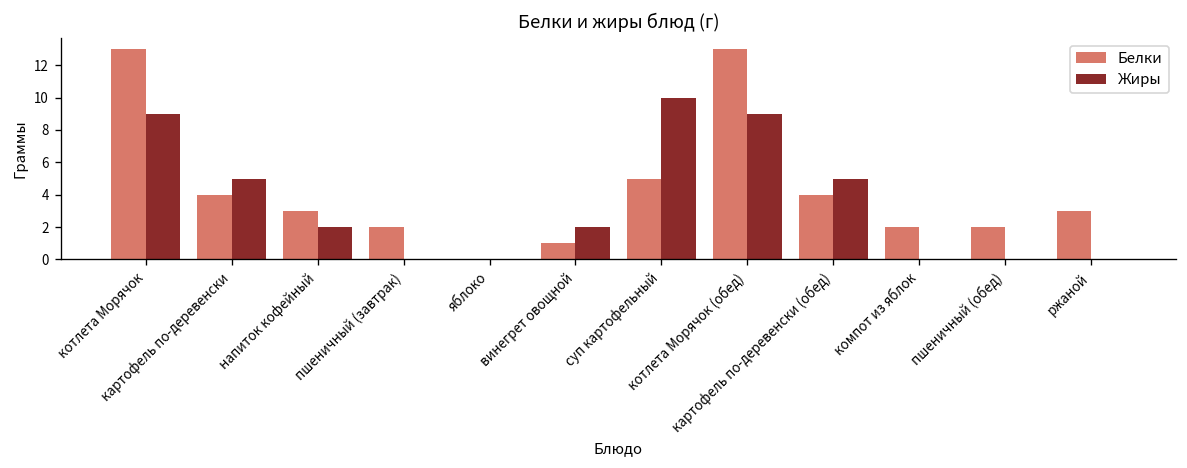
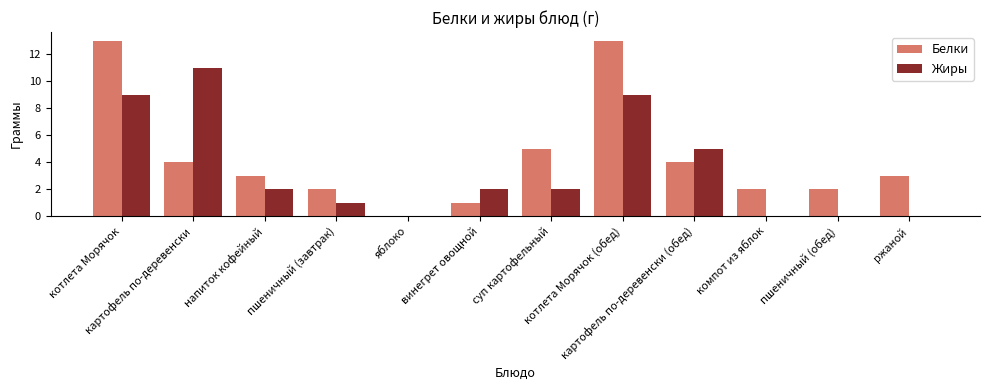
  {
    "Белки": {
      "котлета Морячок": 13,
      "картофель по-деревенски": 4,
      "напиток кофейный": 3,
      "пшеничный (завтрак)": 2,
      "яблоко": 0,
      "винегрет овощной": 1,
      "суп картофельный": 5,
      "котлета Морячок (обед)": 13,
      "картофель по-деревенски (обед)": 4,
      "компот из яблок": 2,
      "пшеничный (обед)": 2,
      "ржаной": 3
    },
    "Жиры": {
      "котлета Морячок": 9,
-     "картофель по-деревенски": 5,
+     "картофель по-деревенски": 11,
      "напиток кофейный": 2,
-     "пшеничный (завтрак)": 0,
+     "пшеничный (завтрак)": 1,
      "яблоко": 0,
      "винегрет овощной": 2,
-     "суп картофельный": 10,
+     "суп картофельный": 2,
      "котлета Морячок (обед)": 9,
      "картофель по-деревенски (обед)": 5,
      "компот из яблок": 0,
      "пшеничный (обед)": 0,
      "ржаной": 0
    }
  }
